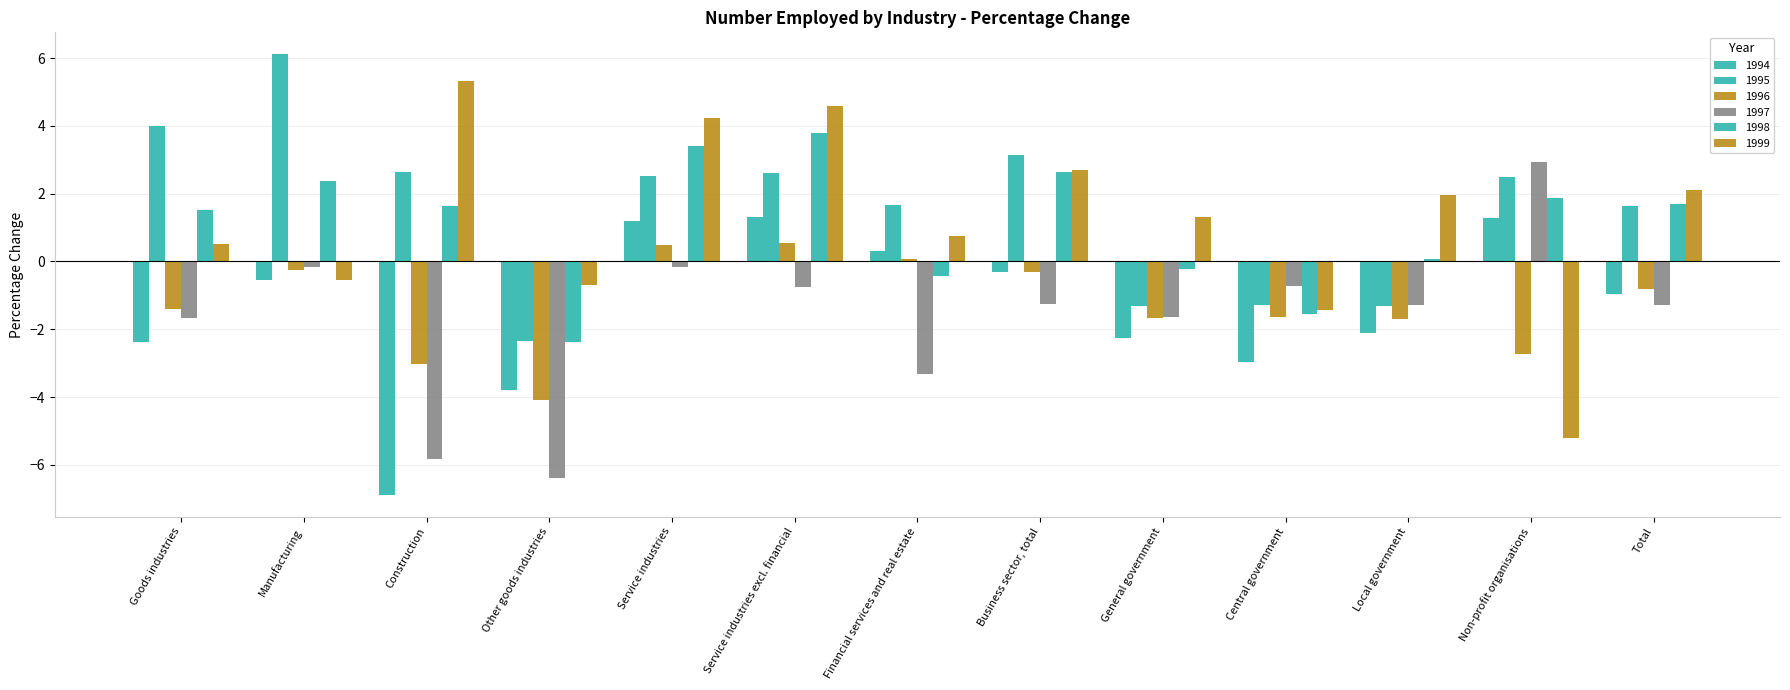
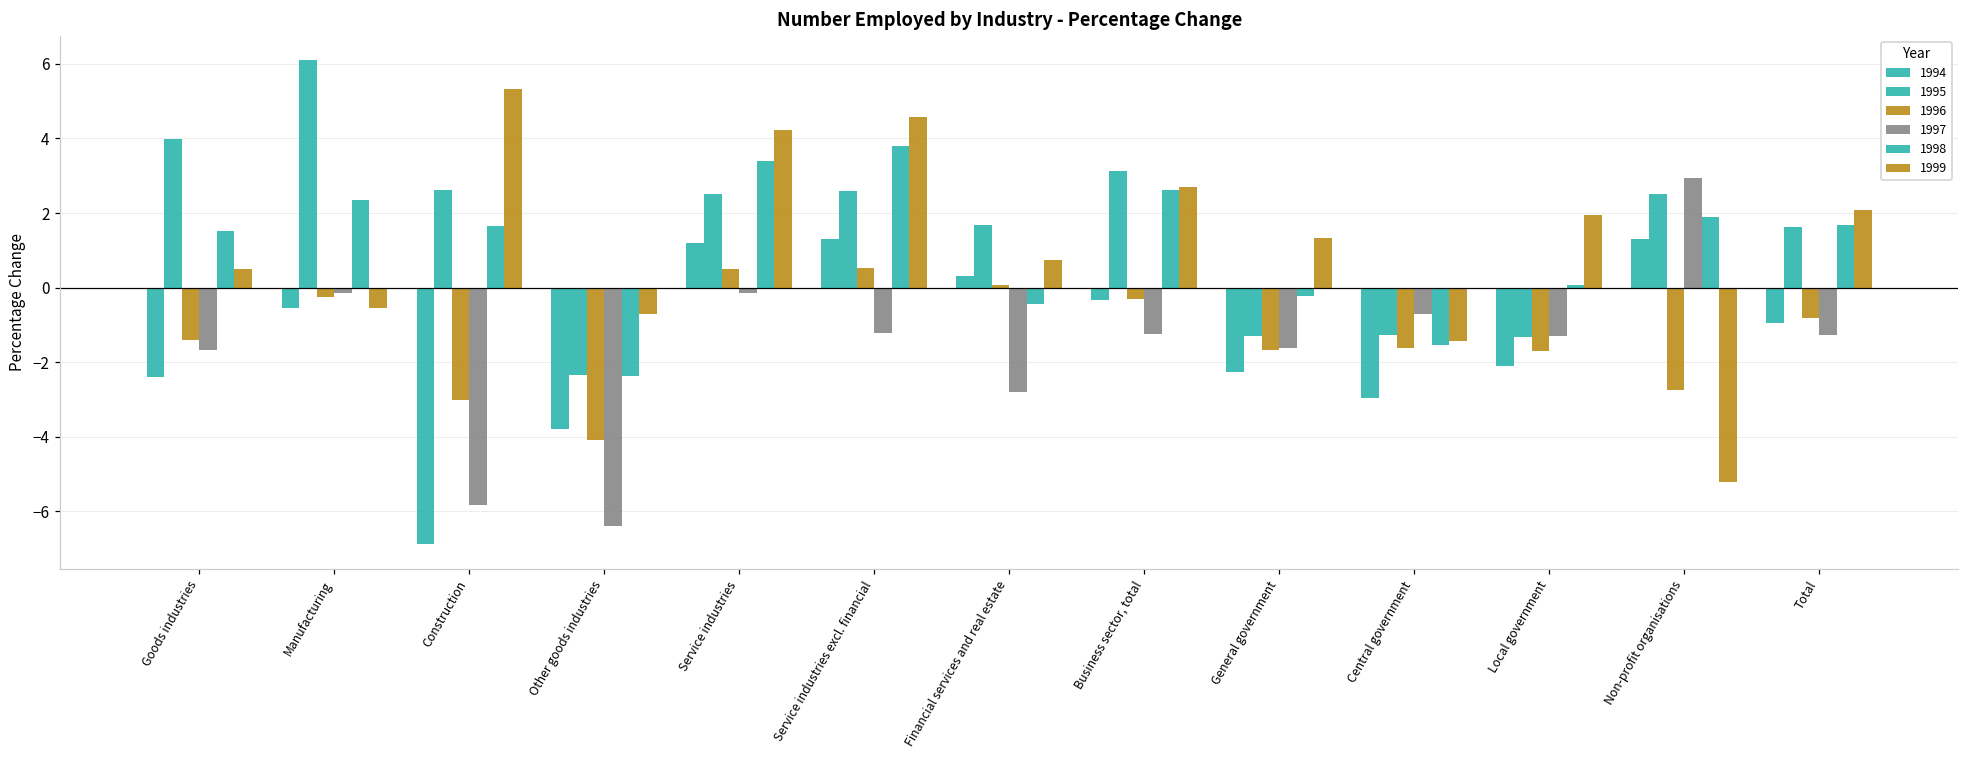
  {
    "1997": {
      "Goods industries": -1.7,
      "Manufacturing": -0.2,
      "Construction": -5.8,
      "Other goods industries": -6.4,
      "Service industries": -0.2,
-     "Service industries excl. financial": -0.8,
-     "Financial services and real estate": -3.3,
+     "Service industries excl. financial": -1.2,
+     "Financial services and real estate": -2.8,
      "Business sector, total": -1.3,
      "General government": -1.6,
      "Central government": -0.7,
      "Local government": -1.3,
      "Non-profit organisations": 2.9,
      "Total": -1.3
    }
  }
